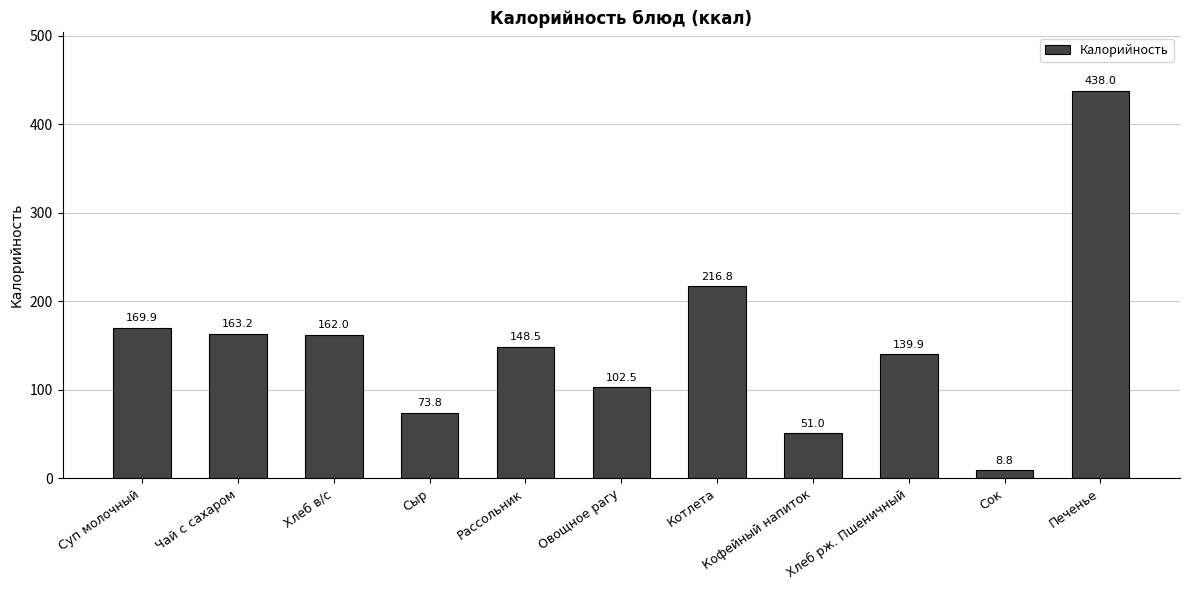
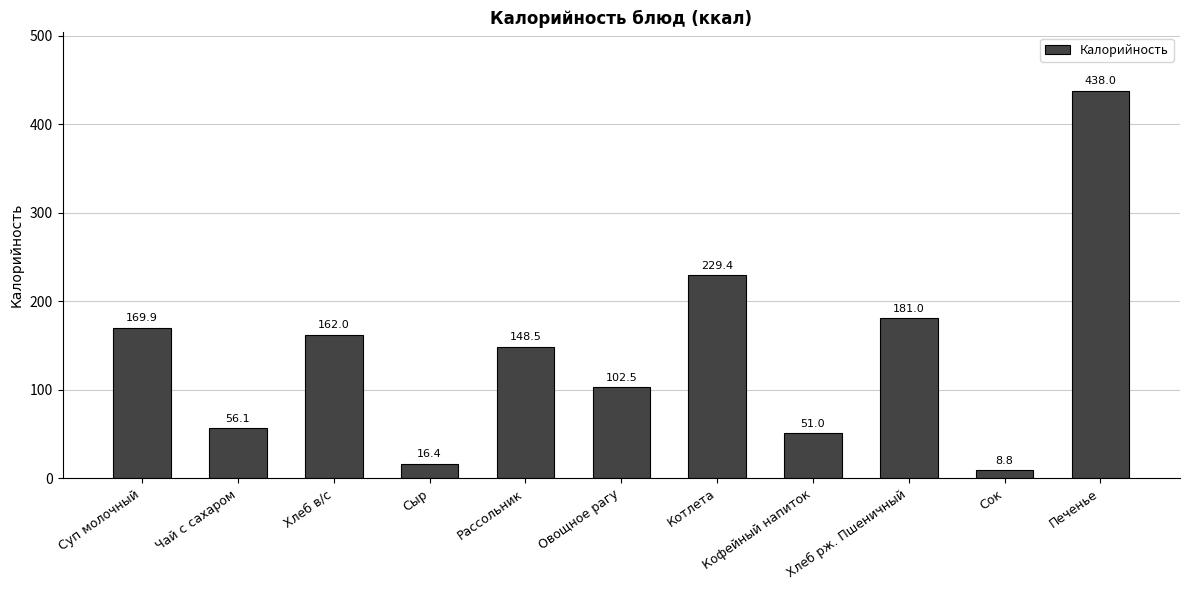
  {
    "Суп молочный": 169.9,
-   "Чай с сахаром": 163.2,
+   "Чай с сахаром": 56.1,
    "Хлеб в/с": 162.0,
-   "Сыр": 73.8,
+   "Сыр": 16.4,
    "Рассольник": 148.5,
    "Овощное рагу": 102.5,
-   "Котлета": 216.8,
+   "Котлета": 229.4,
    "Кофейный напиток": 51.0,
-   "Хлеб рж. Пшеничный": 139.9,
+   "Хлеб рж. Пшеничный": 181.0,
    "Сок": 8.8,
    "Печенье": 438.0
  }
